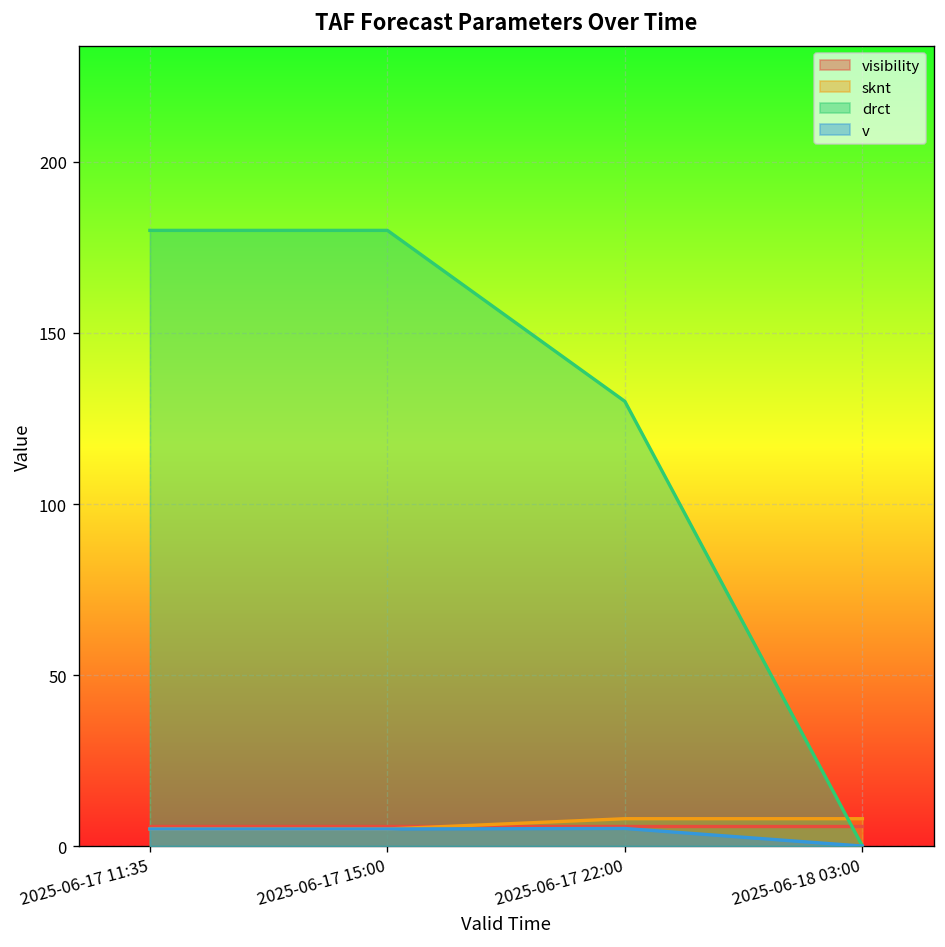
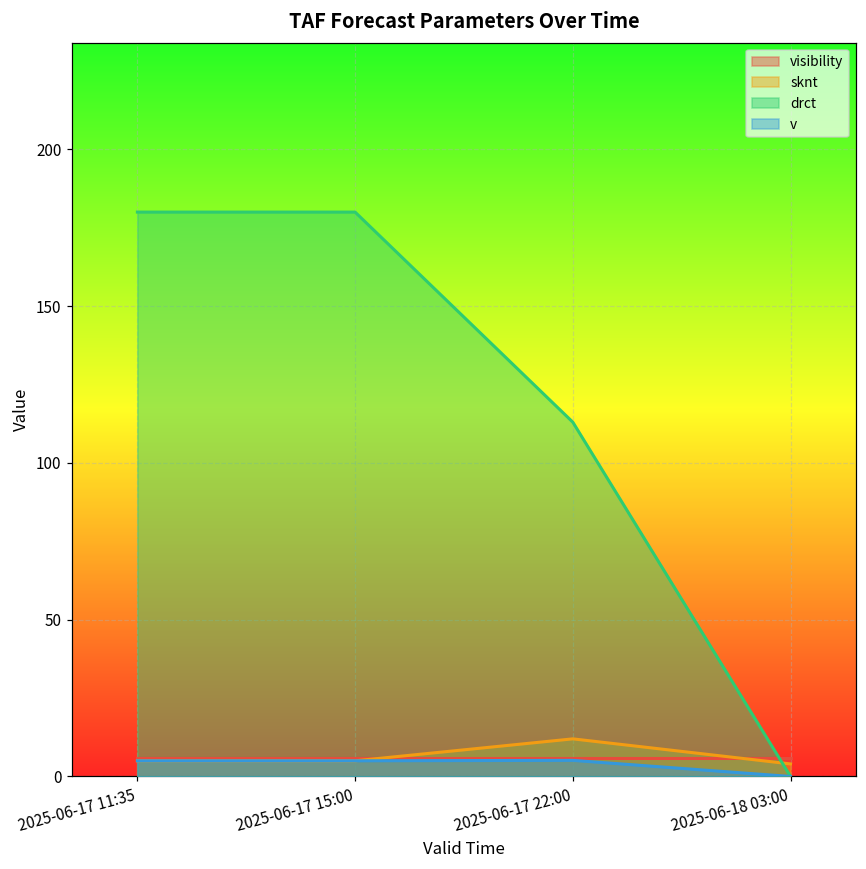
  {
    "visibility": {
      "2025-06-17 11:35": 6,
      "2025-06-17 15:00": 6,
      "2025-06-18 03:00": 6
    },
    "sknt": {
-     "2025-06-17 22:00": 8,
-     "2025-06-18 03:00": 8
+     "2025-06-17 22:00": 12,
+     "2025-06-18 03:00": 4
    },
    "drct": {
      "2025-06-17 11:35": 180,
      "2025-06-17 15:00": 180,
-     "2025-06-17 22:00": 130
+     "2025-06-17 22:00": 113
    }
  }
